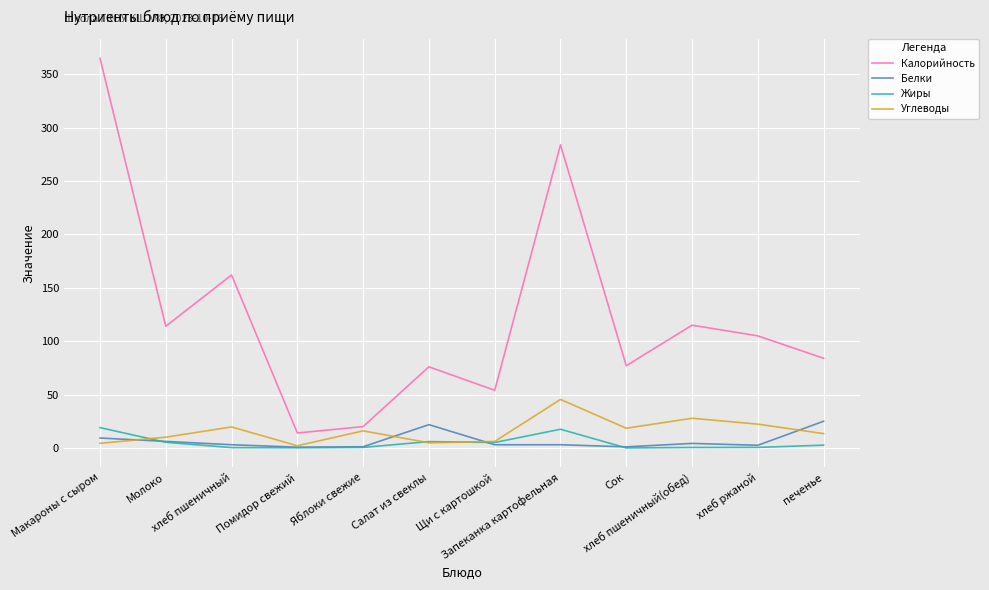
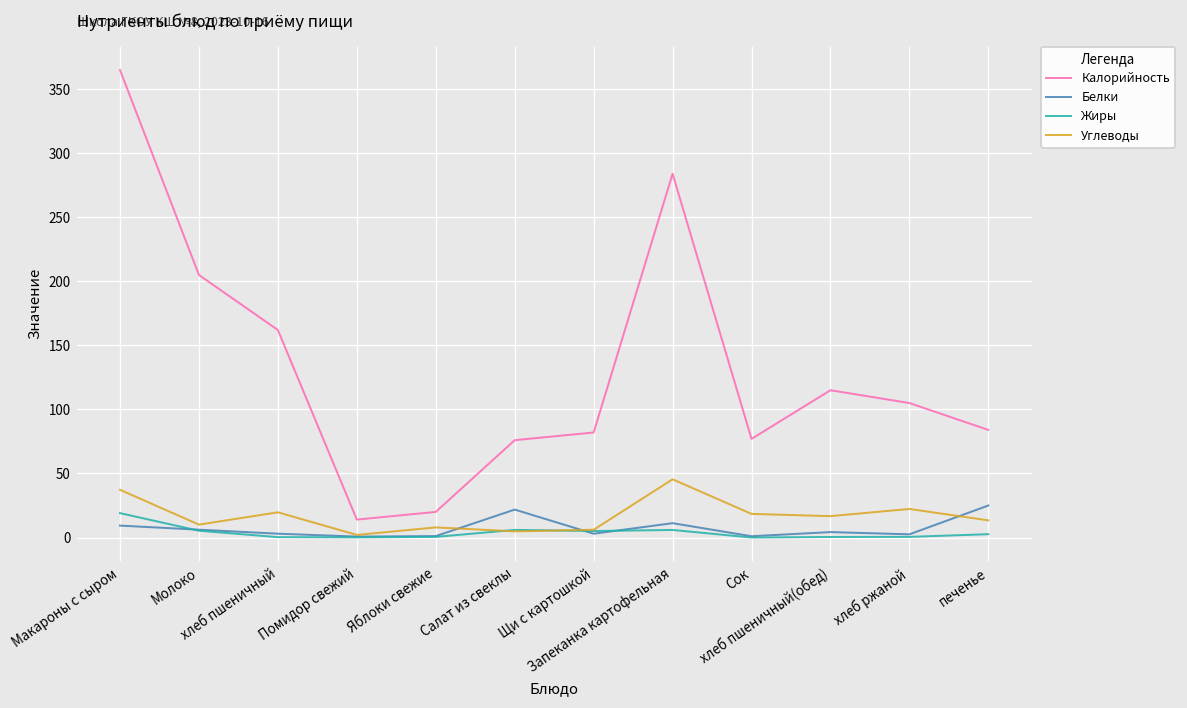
  {
    "Калорийность": {
      "Макароны с сыром": 365,
-     "Молоко": 114,
+     "Молоко": 205,
      "хлеб пшеничный": 162,
      "Помидор свежий": 14,
      "Яблоки свежие": 20,
      "Салат из свеклы": 76,
-     "Щи с картошкой": 54,
+     "Щи с картошкой": 82,
      "Запеканка картофельная": 284,
      "Сок": 77,
      "хлеб пшеничный(обед)": 115,
      "хлеб ржаной": 105,
      "печенье": 84
    },
    "Белки": {
      "Макароны с сыром": 9,
      "хлеб пшеничный": 3,
      "Салат из свеклы": 22,
-     "Запеканка картофельная": 3,
+     "Запеканка картофельная": 11,
      "хлеб пшеничный(обед)": 4,
      "печенье": 25
    },
    "Жиры": {
      "Макароны с сыром": 19,
      "хлеб пшеничный": 0,
-     "Запеканка картофельная": 18,
+     "Запеканка картофельная": 6,
      "хлеб пшеничный(обед)": 0,
      "печенье": 3
    },
    "Углеводы": {
-     "Макароны с сыром": 4,
+     "Макароны с сыром": 37,
      "Молоко": 10,
      "хлеб пшеничный": 20,
-     "Яблоки свежие": 16,
+     "Яблоки свежие": 8,
      "Запеканка картофельная": 45,
      "Сок": 18,
-     "хлеб пшеничный(обед)": 28,
+     "хлеб пшеничный(обед)": 17,
      "хлеб ржаной": 22,
      "печенье": 13
    }
  }
